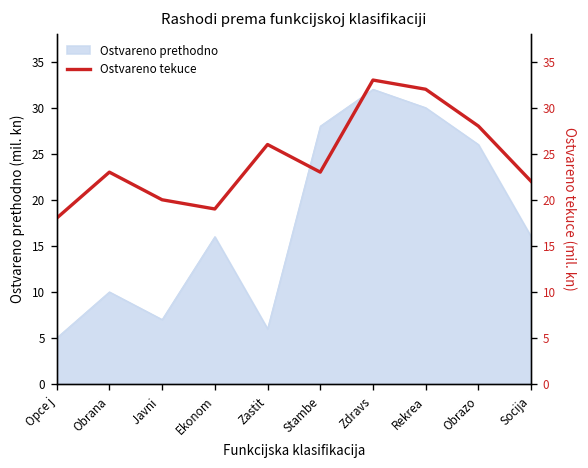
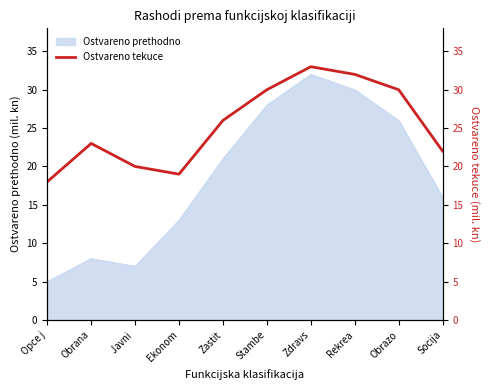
  {
    "Ostvareno prethodno": {
      "Opce j": 5,
-     "Obrana": 10,
+     "Obrana": 8,
      "Javni": 7,
-     "Ekonom": 16,
-     "Zastit": 6,
+     "Ekonom": 13,
+     "Zastit": 21,
      "Stambe": 28,
      "Zdravs": 32,
      "Rekrea": 30,
      "Obrazo": 26,
      "Socija": 16
    },
    "Ostvareno tekuce": {
      "Opce j": 18,
      "Obrana": 23,
      "Javni": 20,
      "Ekonom": 19,
      "Zastit": 26,
-     "Stambe": 23,
+     "Stambe": 30,
      "Zdravs": 33,
      "Rekrea": 32,
-     "Obrazo": 28,
+     "Obrazo": 30,
      "Socija": 22
    }
  }
